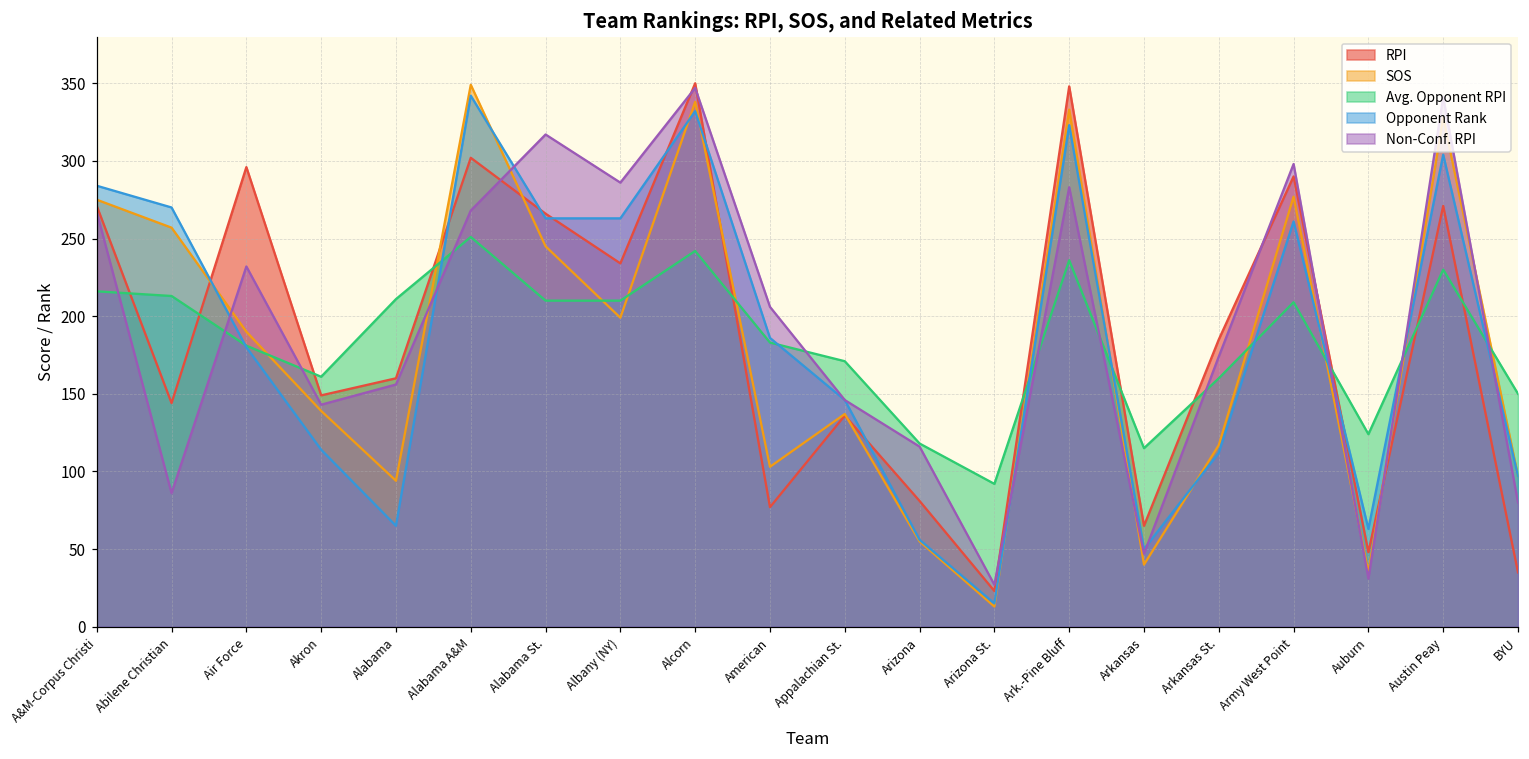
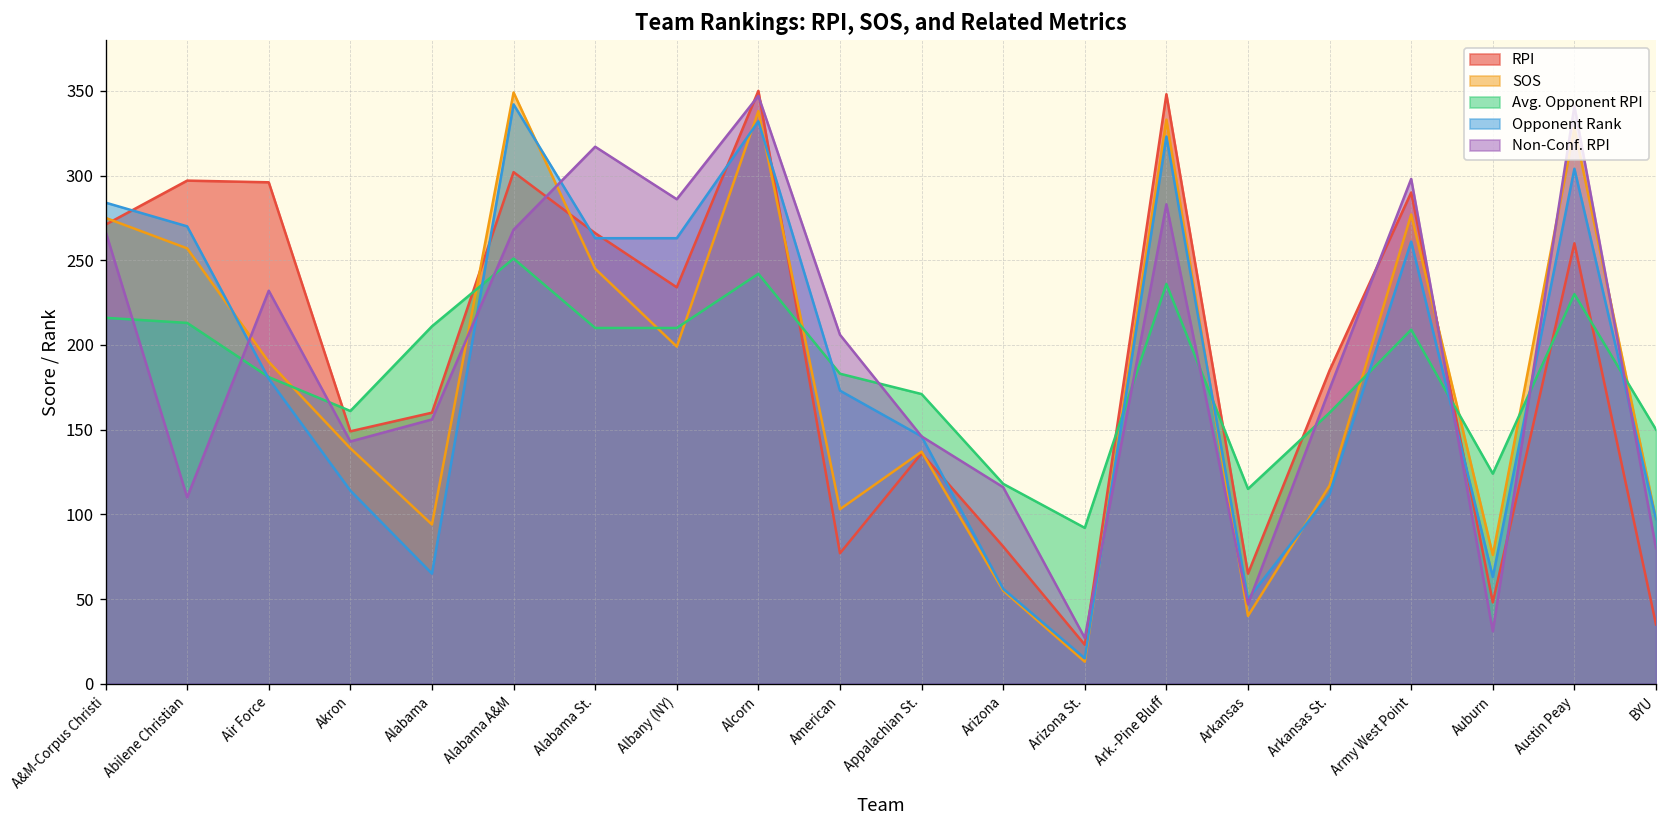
  {
    "RPI": {
      "A&M-Corpus Christi": 271,
-     "Abilene Christian": 144,
+     "Abilene Christian": 297,
      "Air Force": 296,
      "Akron": 149,
      "Alabama": 160,
      "Alabama A&M": 302,
      "Alabama St.": 266,
      "Albany (NY)": 234,
      "Alcorn": 350,
      "American": 77,
      "Arizona": 81,
      "Arizona St.": 23,
      "Ark.-Pine Bluff": 348,
      "Arkansas": 65,
      "Arkansas St.": 185,
      "Army West Point": 290,
      "Auburn": 48,
-     "Austin Peay": 271,
+     "Austin Peay": 260,
      "BYU": 35
    },
    "SOS": {
      "A&M-Corpus Christi": 275,
      "Abilene Christian": 257,
      "Air Force": 190,
      "Akron": 139,
      "Alabama": 94,
      "Alabama A&M": 349,
      "Alabama St.": 245,
      "Albany (NY)": 199,
      "Alcorn": 338,
      "American": 103,
      "Arizona St.": 13,
      "Ark.-Pine Bluff": 333,
      "Arkansas": 40,
      "Arkansas St.": 117,
      "Army West Point": 277,
-     "Auburn": 35
+     "Auburn": 76
    },
    "Avg. Opponent RPI": {
      "A&M-Corpus Christi": 216,
      "Abilene Christian": 213,
      "Akron": 161,
      "Alabama": 211,
      "Alabama A&M": 251,
      "Alabama St.": 210,
      "Albany (NY)": 210,
      "Alcorn": 242,
      "American": 183,
      "Appalachian St.": 171,
      "Arizona": 118,
      "Arizona St.": 92,
      "Ark.-Pine Bluff": 236,
      "Arkansas": 115,
      "Arkansas St.": 160,
      "Army West Point": 209,
      "Auburn": 124,
      "Austin Peay": 230,
      "BYU": 150
    },
    "Opponent Rank": {
      "A&M-Corpus Christi": 284,
      "Abilene Christian": 270,
      "Akron": 114,
      "Alabama": 65,
      "Alabama A&M": 342,
      "Alabama St.": 263,
      "Albany (NY)": 263,
      "Alcorn": 332,
-     "American": 186,
+     "American": 173,
      "Arizona St.": 15,
      "Ark.-Pine Bluff": 323,
      "Arkansas": 50,
      "Arkansas St.": 112,
      "Army West Point": 261,
      "Auburn": 63,
      "Austin Peay": 304
    },
    "Non-Conf. RPI": {
      "A&M-Corpus Christi": 267,
-     "Abilene Christian": 86,
+     "Abilene Christian": 110,
      "Air Force": 232,
      "Akron": 143,
      "Alabama": 156,
      "Alabama A&M": 268,
      "Alabama St.": 317,
      "Albany (NY)": 286,
      "Alcorn": 347,
      "American": 206,
      "Arizona": 116,
      "Arizona St.": 27,
      "Ark.-Pine Bluff": 283,
      "Arkansas": 47,
      "Arkansas St.": 174,
      "Army West Point": 298,
      "Auburn": 31,
      "BYU": 80
    }
  }
